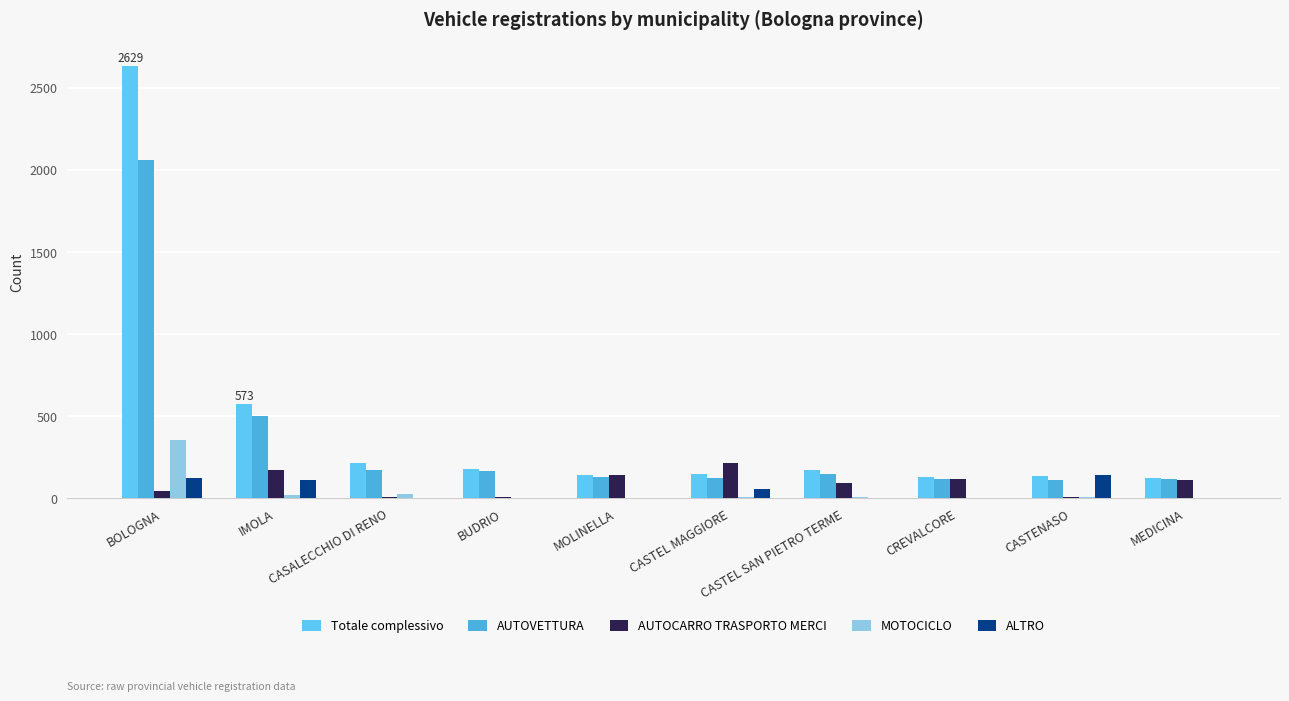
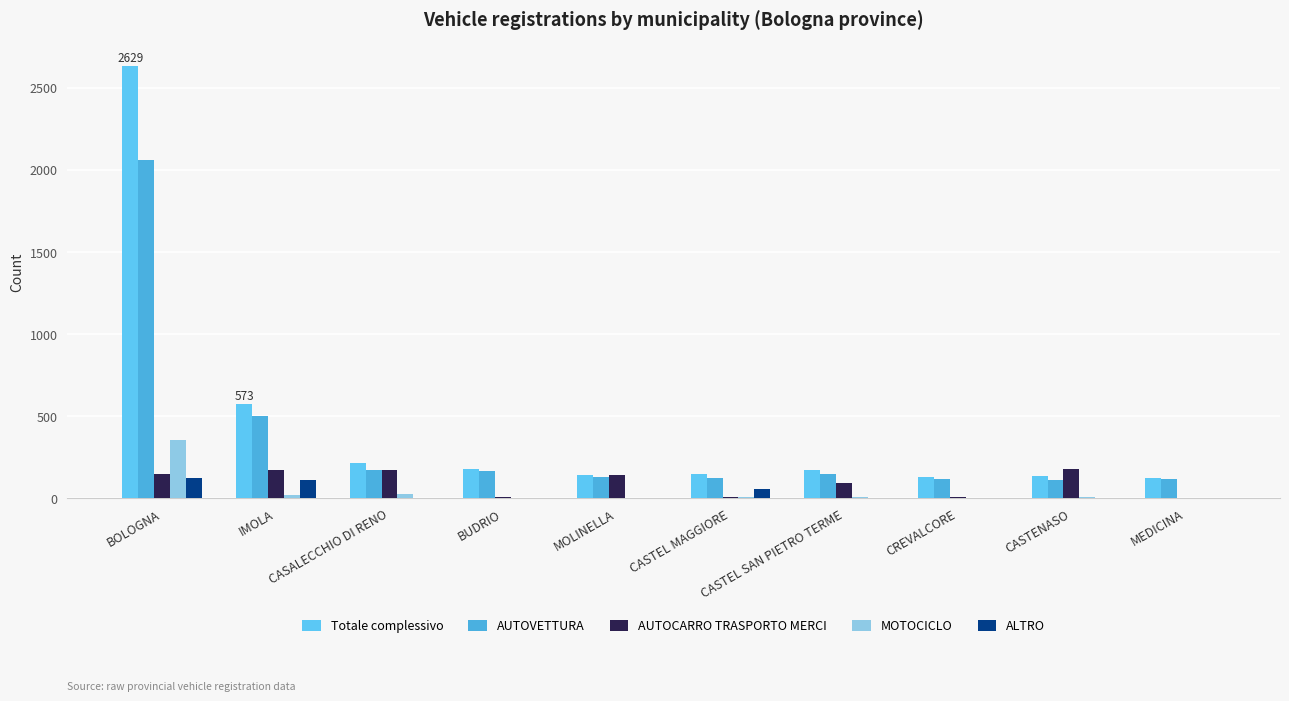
  {
    "AUTOCARRO TRASPORTO MERCI": {
-     "BOLOGNA": 40,
+     "BOLOGNA": 150,
      "IMOLA": 180,
-     "CASALECCHIO DI RENO": 10,
+     "CASALECCHIO DI RENO": 180,
      "MOLINELLA": 140,
-     "CASTEL MAGGIORE": 220,
+     "CASTEL MAGGIORE": 10,
      "CASTEL SAN PIETRO TERME": 100,
-     "CREVALCORE": 120,
-     "CASTENASO": 10,
-     "MEDICINA": 110
+     "CREVALCORE": 10,
+     "CASTENASO": 180,
+     "MEDICINA": 0
    },
    "ALTRO": {
      "BOLOGNA": 120,
      "IMOLA": 110,
      "BUDRIO": 0,
      "MOLINELLA": 0,
      "CASTEL MAGGIORE": 60,
      "CREVALCORE": 0,
-     "CASTENASO": 150,
+     "CASTENASO": 0,
      "MEDICINA": 0
    }
  }
